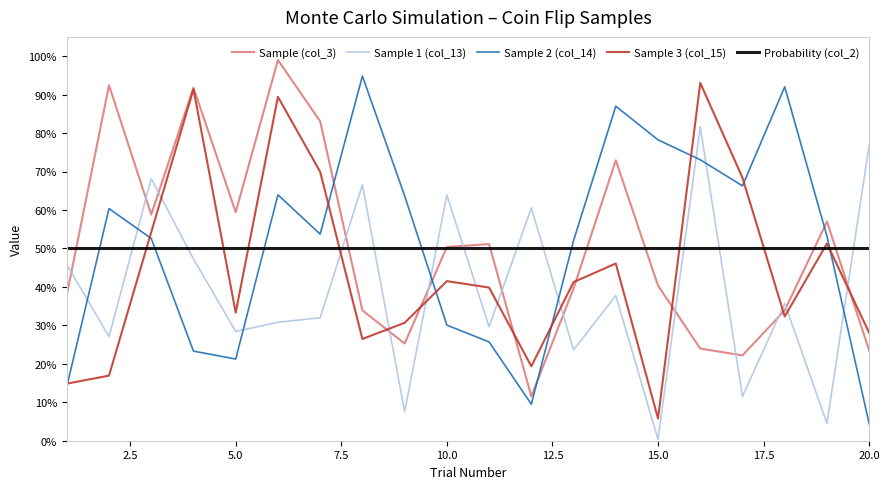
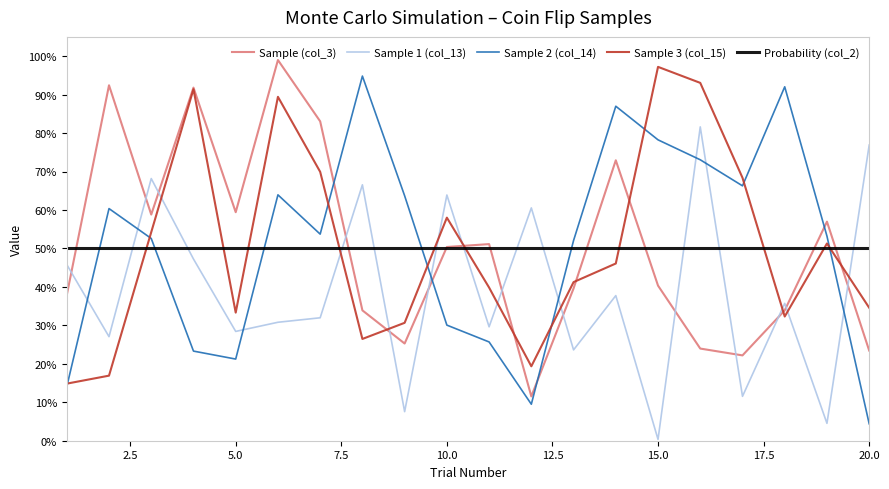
  {
    "Sample (col_3)": {
      "5.0": "59%",
      "15.0": "40%",
      "20.0": "23%"
    },
    "Sample 1 (col_13)": {
      "5.0": "28%",
      "10.0": "64%",
      "15.0": "0%",
      "20.0": "77%"
    },
    "Sample 2 (col_14)": {
      "5.0": "21%",
      "10.0": "30%",
      "15.0": "78%",
      "20.0": "4%"
    },
    "Sample 3 (col_15)": {
      "5.0": "33%",
-     "10.0": "42%",
-     "15.0": "6%",
-     "20.0": "28%"
+     "10.0": "58%",
+     "15.0": "97%",
+     "20.0": "35%"
    },
    "Probability (col_2)": {
      "5.0": "50%",
      "15.0": "50%",
      "20.0": "50%"
    }
  }
